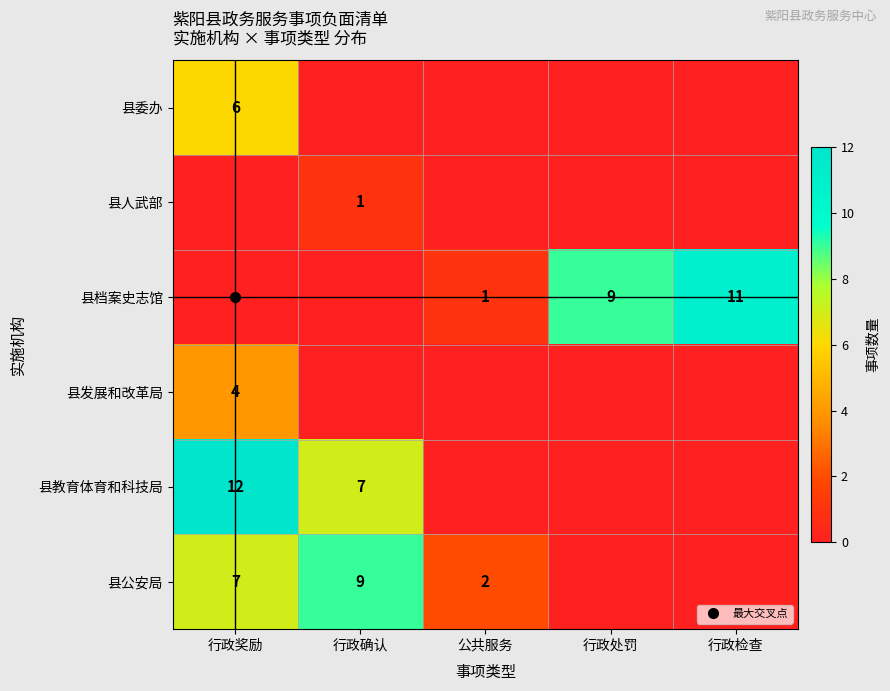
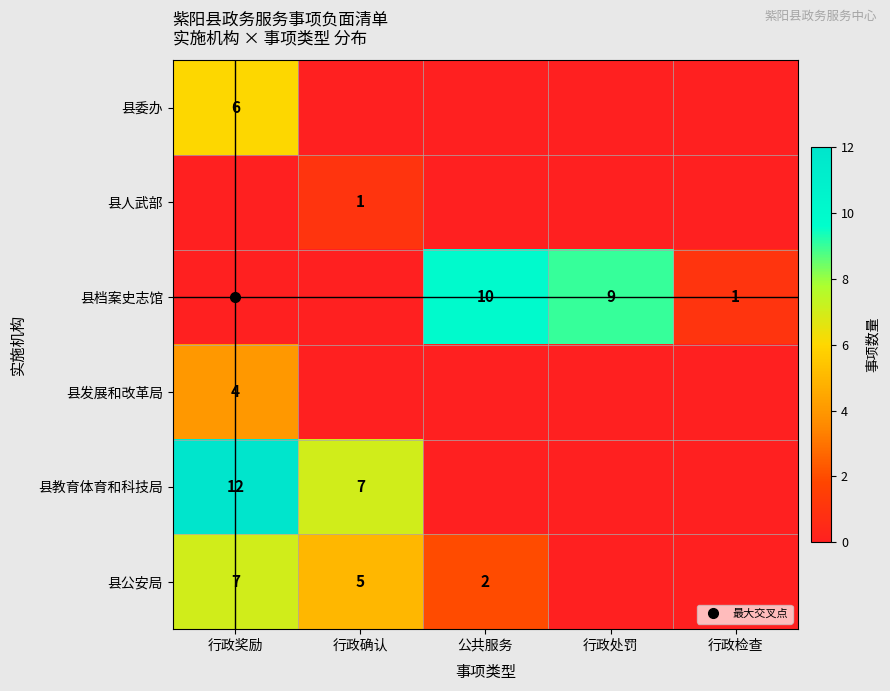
  {
    "县委办": {
      "行政奖励": 6
    },
    "县人武部": {
      "行政确认": 1
    },
    "县档案史志馆": {
-     "公共服务": 1,
+     "公共服务": 10,
      "行政处罚": 9,
-     "行政检查": 11
+     "行政检查": 1
    },
    "县发展和改革局": {
      "行政奖励": 4
    },
    "县教育体育和科技局": {
      "行政奖励": 12,
      "行政确认": 7
    },
    "县公安局": {
      "行政奖励": 7,
-     "行政确认": 9,
+     "行政确认": 5,
      "公共服务": 2
    }
  }
